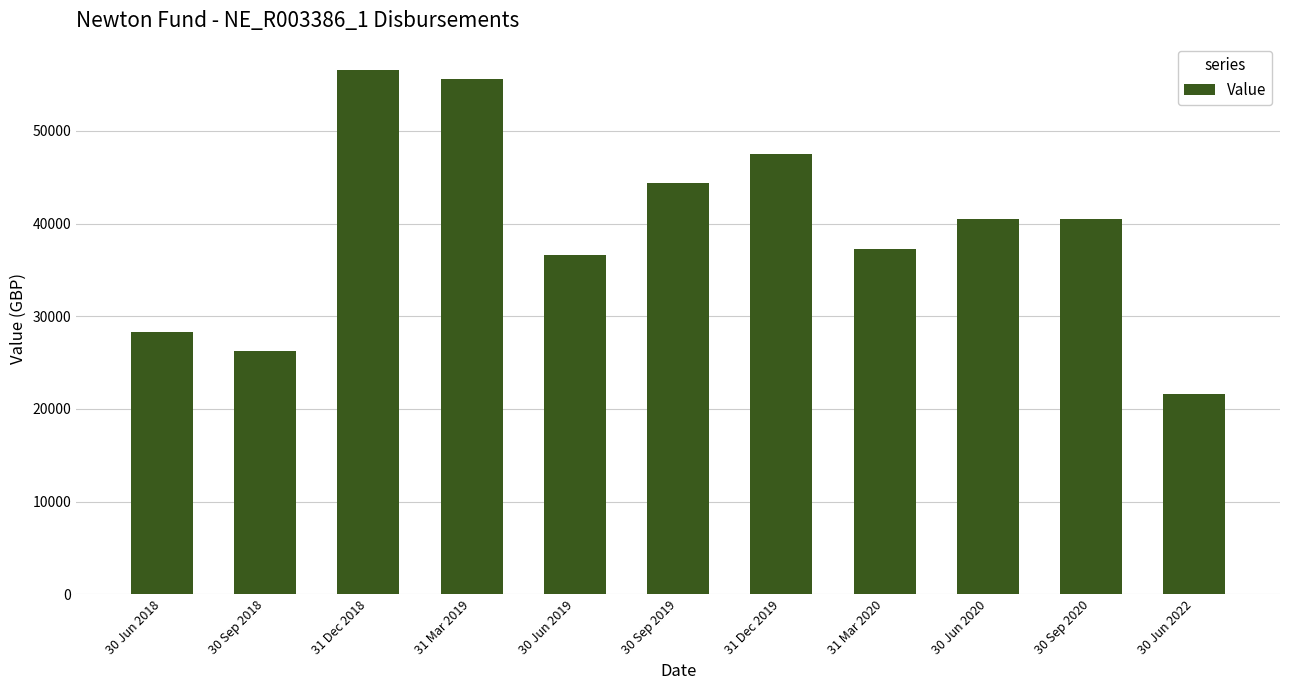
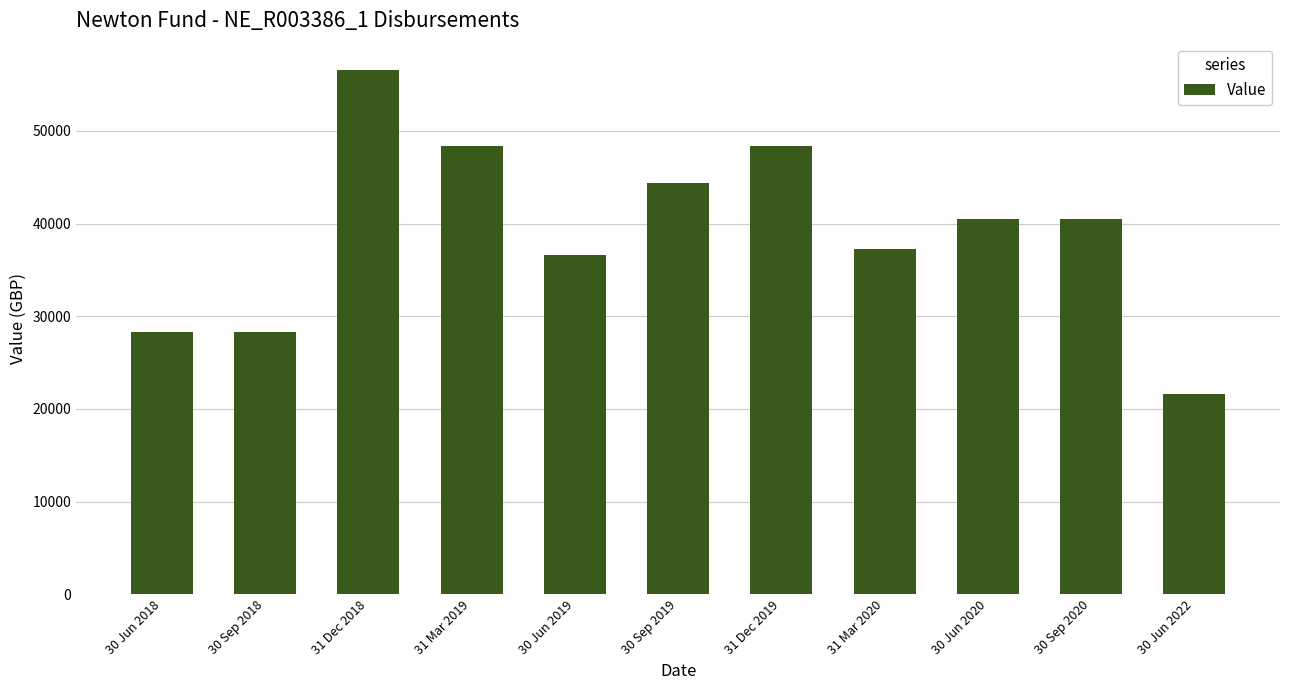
  {
    "30 Jun 2018": 28000,
-   "30 Sep 2018": 26000,
+   "30 Sep 2018": 28000,
    "31 Dec 2018": 57000,
-   "31 Mar 2019": 56000,
+   "31 Mar 2019": 48000,
    "30 Jun 2019": 37000,
    "30 Sep 2019": 44000,
-   "31 Dec 2019": 47000,
+   "31 Dec 2019": 48000,
    "31 Mar 2020": 37000,
    "30 Jun 2020": 40000,
    "30 Sep 2020": 40000,
    "30 Jun 2022": 22000
  }
